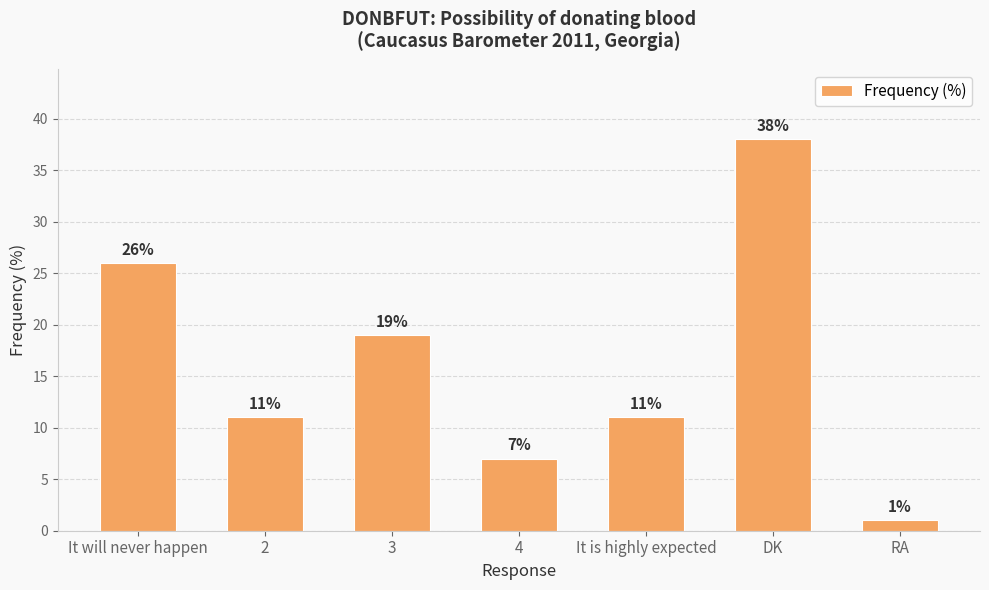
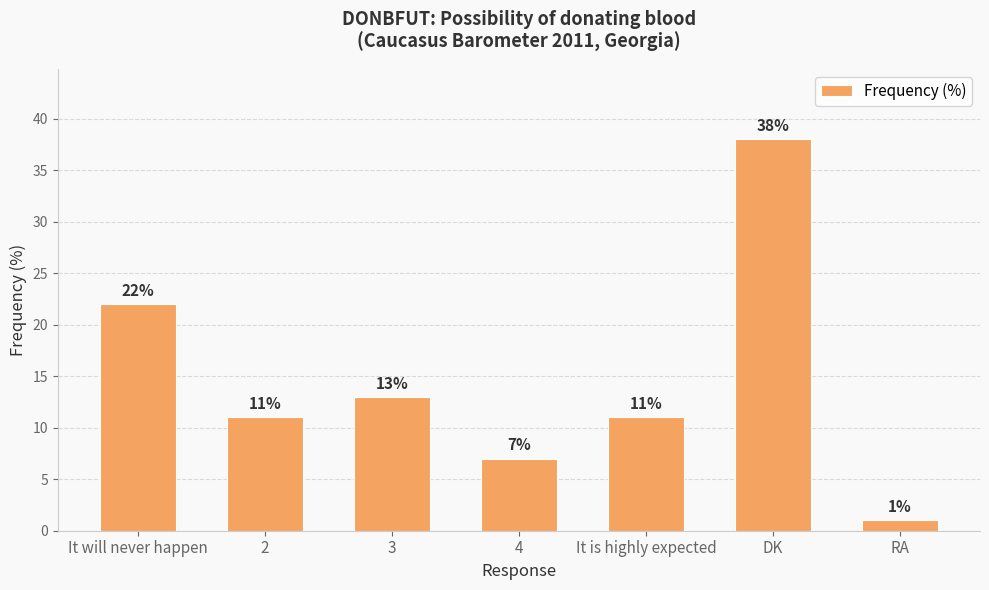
  {
-   "It will never happen": "26%",
+   "It will never happen": "22%",
    "2": "11%",
-   "3": "19%",
+   "3": "13%",
    "4": "7%",
    "It is highly expected": "11%",
    "DK": "38%",
    "RA": "1%"
  }
